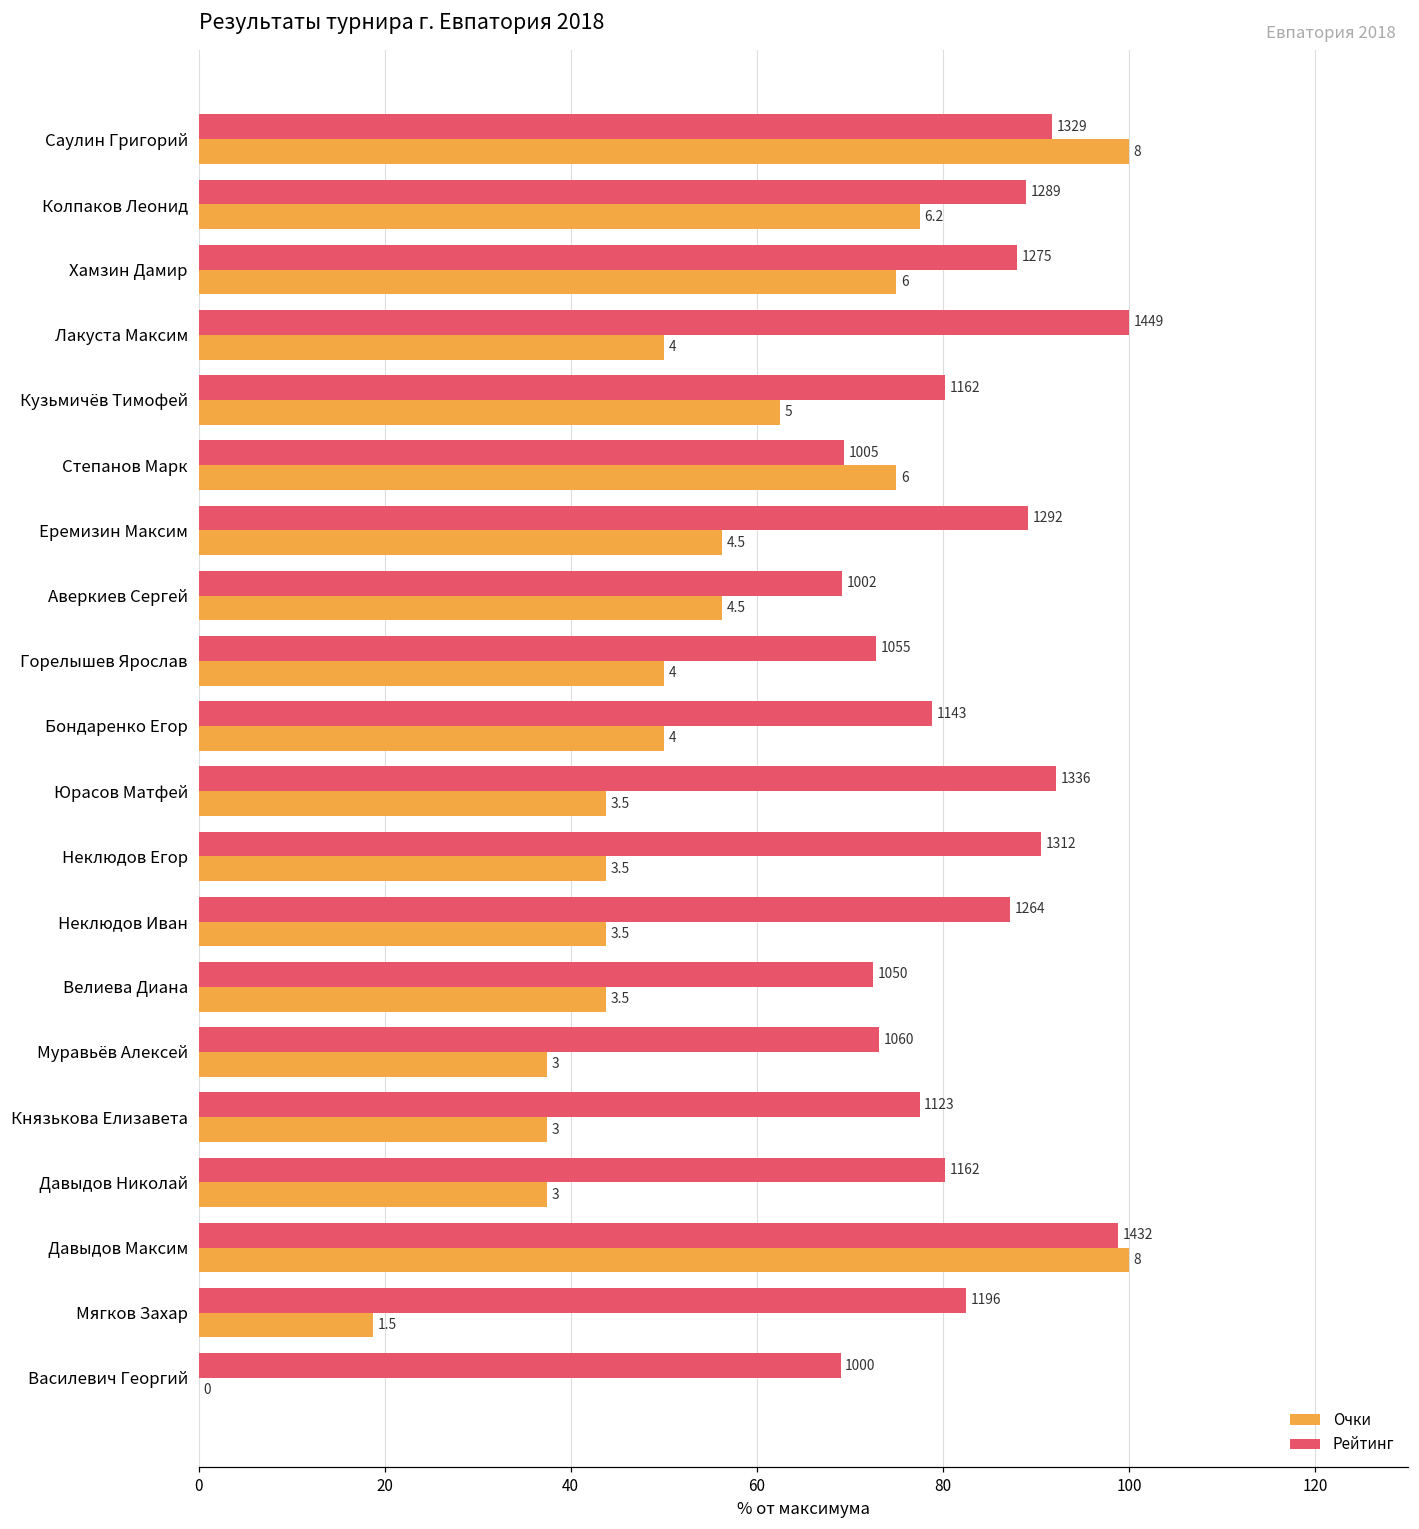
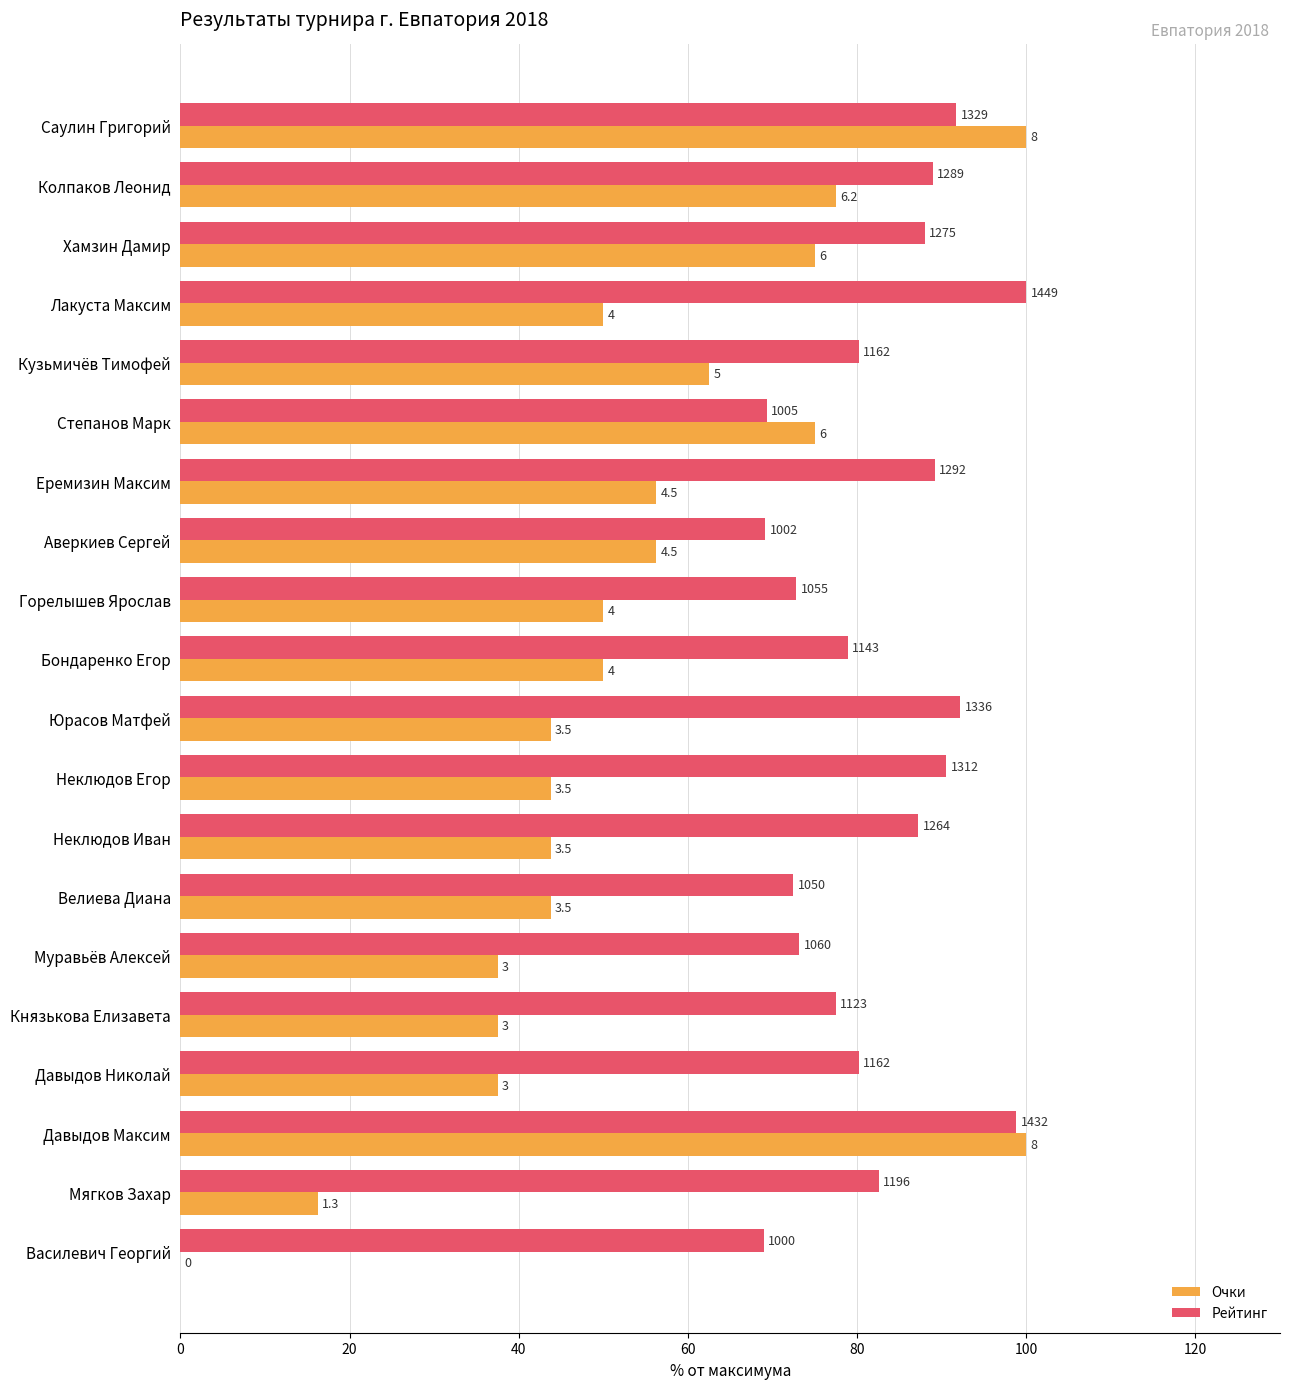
  {
    "Очки": {
-     "Мягков Захар": 1.5,
+     "Мягков Захар": 1.3,
      "Василевич Георгий": 0
    }
  }
